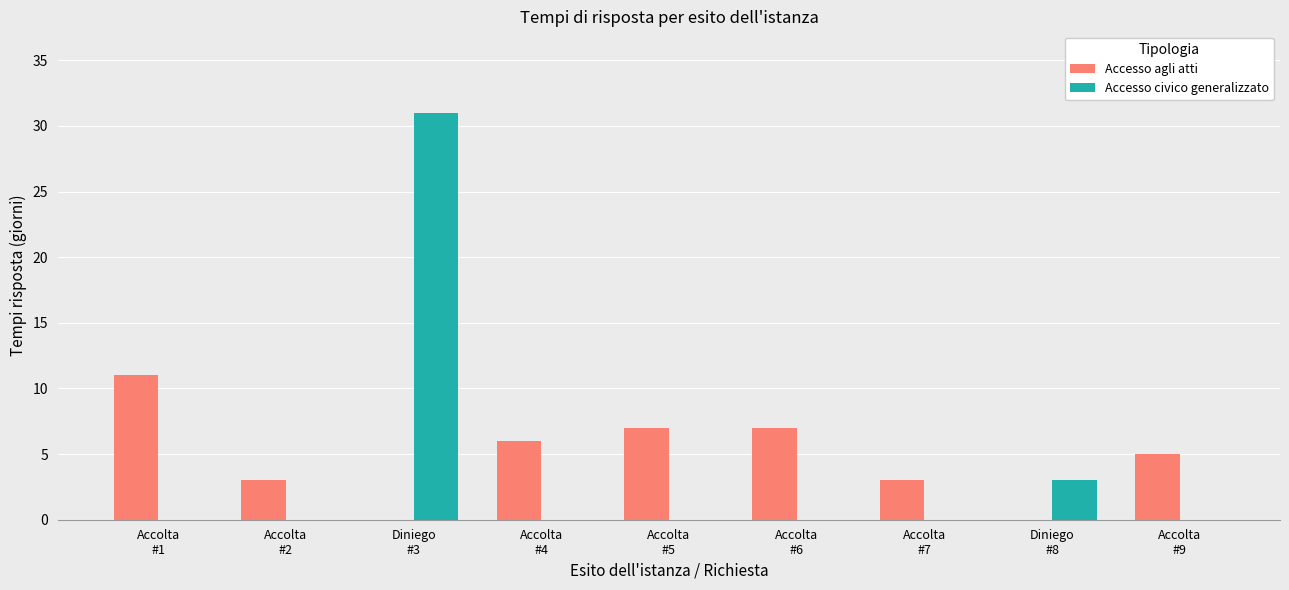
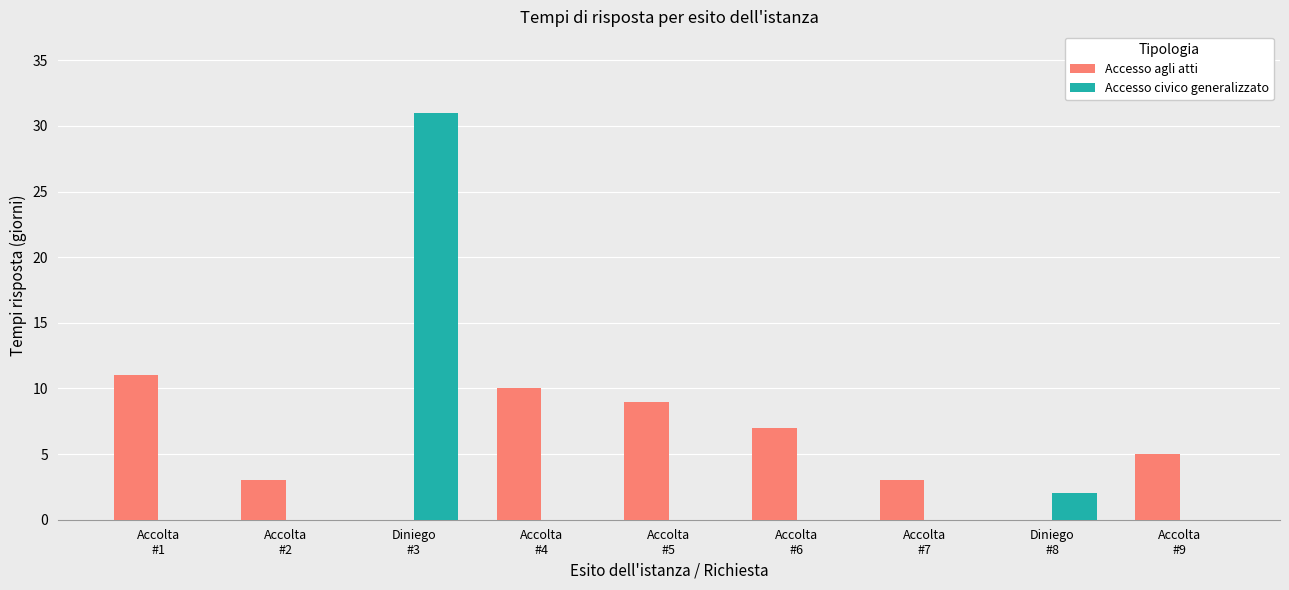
  {
    "Accesso agli atti": {
      "Accolta #1": 11,
      "Accolta #2": 3,
      "Diniego #3": 0,
-     "Accolta #4": 6,
-     "Accolta #5": 7,
+     "Accolta #4": 10,
+     "Accolta #5": 9,
      "Accolta #6": 7,
      "Accolta #7": 3,
      "Diniego #8": 0,
      "Accolta #9": 5
    },
    "Accesso civico generalizzato": {
      "Accolta #1": 0,
      "Accolta #2": 0,
      "Diniego #3": 31,
      "Accolta #4": 0,
      "Accolta #5": 0,
      "Accolta #6": 0,
      "Accolta #7": 0,
-     "Diniego #8": 3,
+     "Diniego #8": 2,
      "Accolta #9": 0
    }
  }
